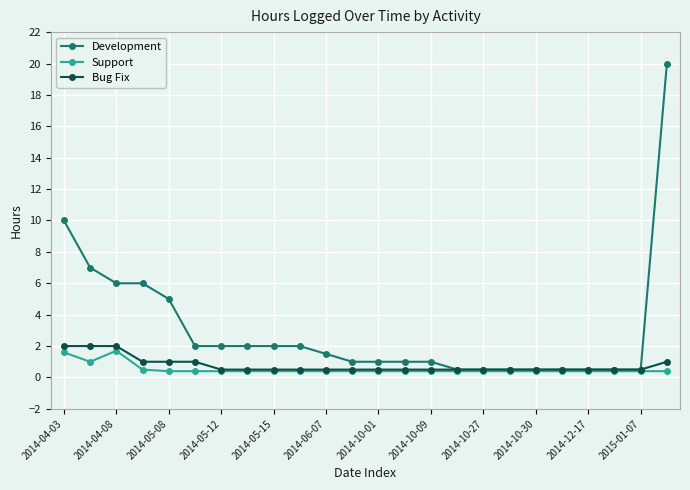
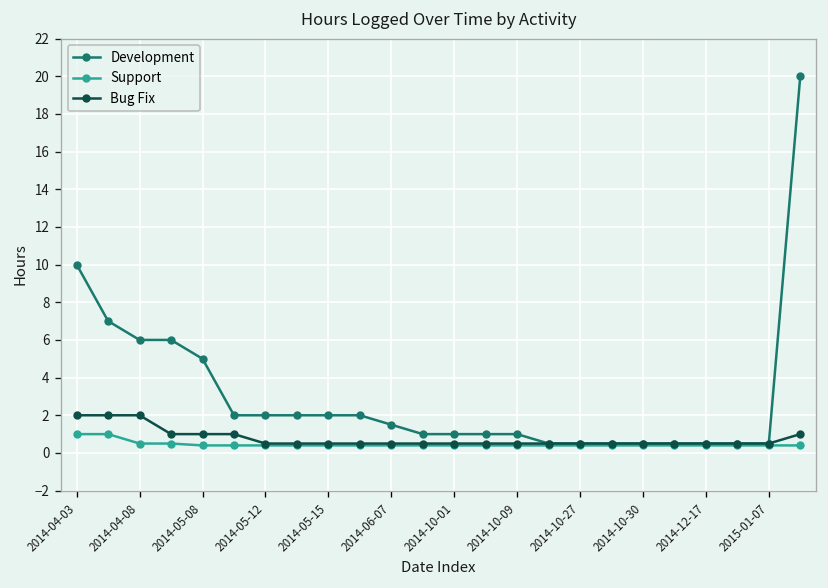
  {
    "Support": {
-     "2014-04-03": 1.6,
-     "2014-04-08": 1.7,
+     "2014-04-03": 1.0,
+     "2014-04-08": 0.5,
      "2014-05-08": 0.4
    }
  }
